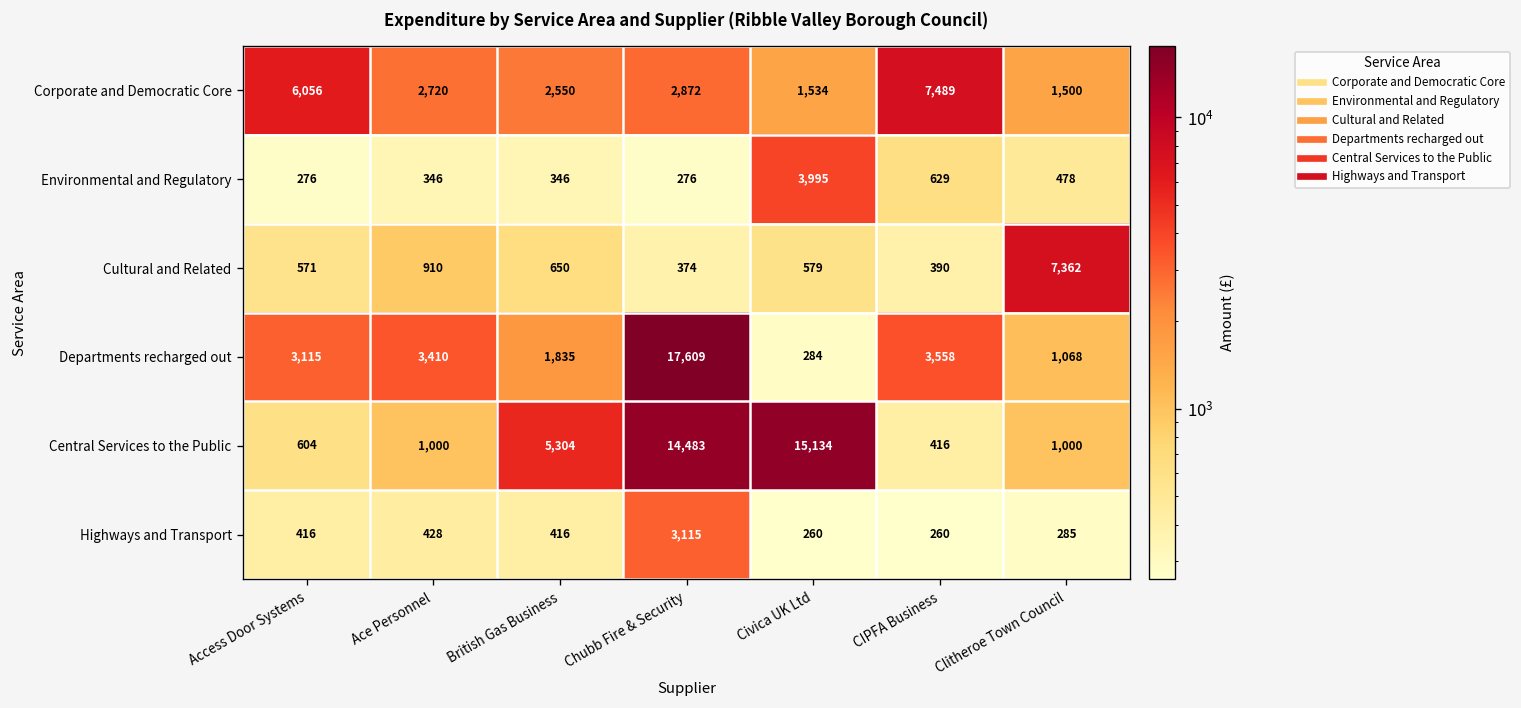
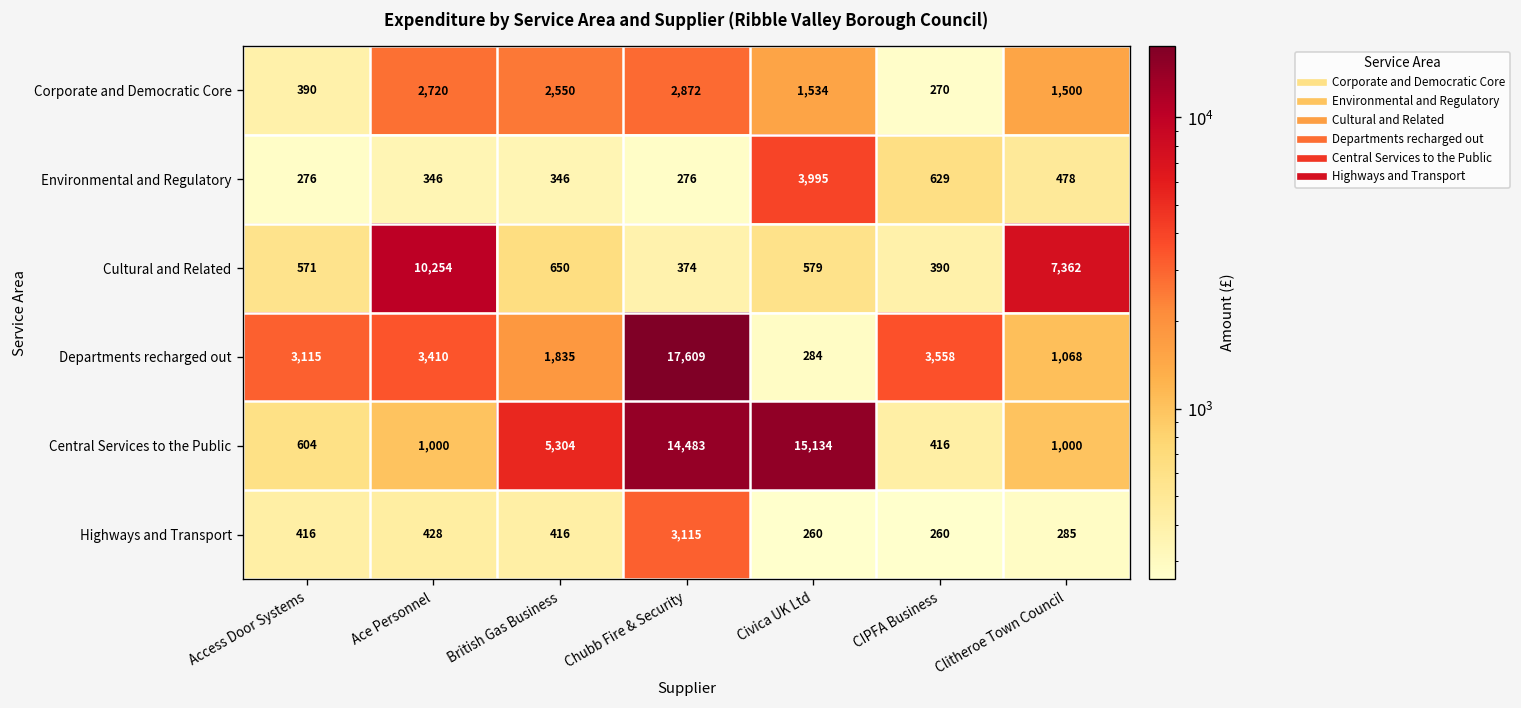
  {
    "Corporate and Democratic Core": {
-     "Access Door Systems": "6,056",
+     "Access Door Systems": "390",
      "Ace Personnel": "2,720",
      "British Gas Business": "2,550",
      "Chubb Fire & Security": "2,872",
      "Civica UK Ltd": "1,534",
-     "CIPFA Business": "7,489",
+     "CIPFA Business": "270",
      "Clitheroe Town Council": "1,500"
    },
    "Environmental and Regulatory": {
      "Access Door Systems": "276",
      "Ace Personnel": "346",
      "British Gas Business": "346",
      "Chubb Fire & Security": "276",
      "Civica UK Ltd": "3,995",
      "CIPFA Business": "629",
      "Clitheroe Town Council": "478"
    },
    "Cultural and Related": {
      "Access Door Systems": "571",
-     "Ace Personnel": "910",
+     "Ace Personnel": "10,254",
      "British Gas Business": "650",
      "Chubb Fire & Security": "374",
      "Civica UK Ltd": "579",
      "CIPFA Business": "390",
      "Clitheroe Town Council": "7,362"
    },
    "Departments recharged out": {
      "Access Door Systems": "3,115",
      "Ace Personnel": "3,410",
      "British Gas Business": "1,835",
      "Chubb Fire & Security": "17,609",
      "Civica UK Ltd": "284",
      "CIPFA Business": "3,558",
      "Clitheroe Town Council": "1,068"
    },
    "Central Services to the Public": {
      "Access Door Systems": "604",
      "Ace Personnel": "1,000",
      "British Gas Business": "5,304",
      "Chubb Fire & Security": "14,483",
      "Civica UK Ltd": "15,134",
      "CIPFA Business": "416",
      "Clitheroe Town Council": "1,000"
    },
    "Highways and Transport": {
      "Access Door Systems": "416",
      "Ace Personnel": "428",
      "British Gas Business": "416",
      "Chubb Fire & Security": "3,115",
      "Civica UK Ltd": "260",
      "CIPFA Business": "260",
      "Clitheroe Town Council": "285"
    }
  }
